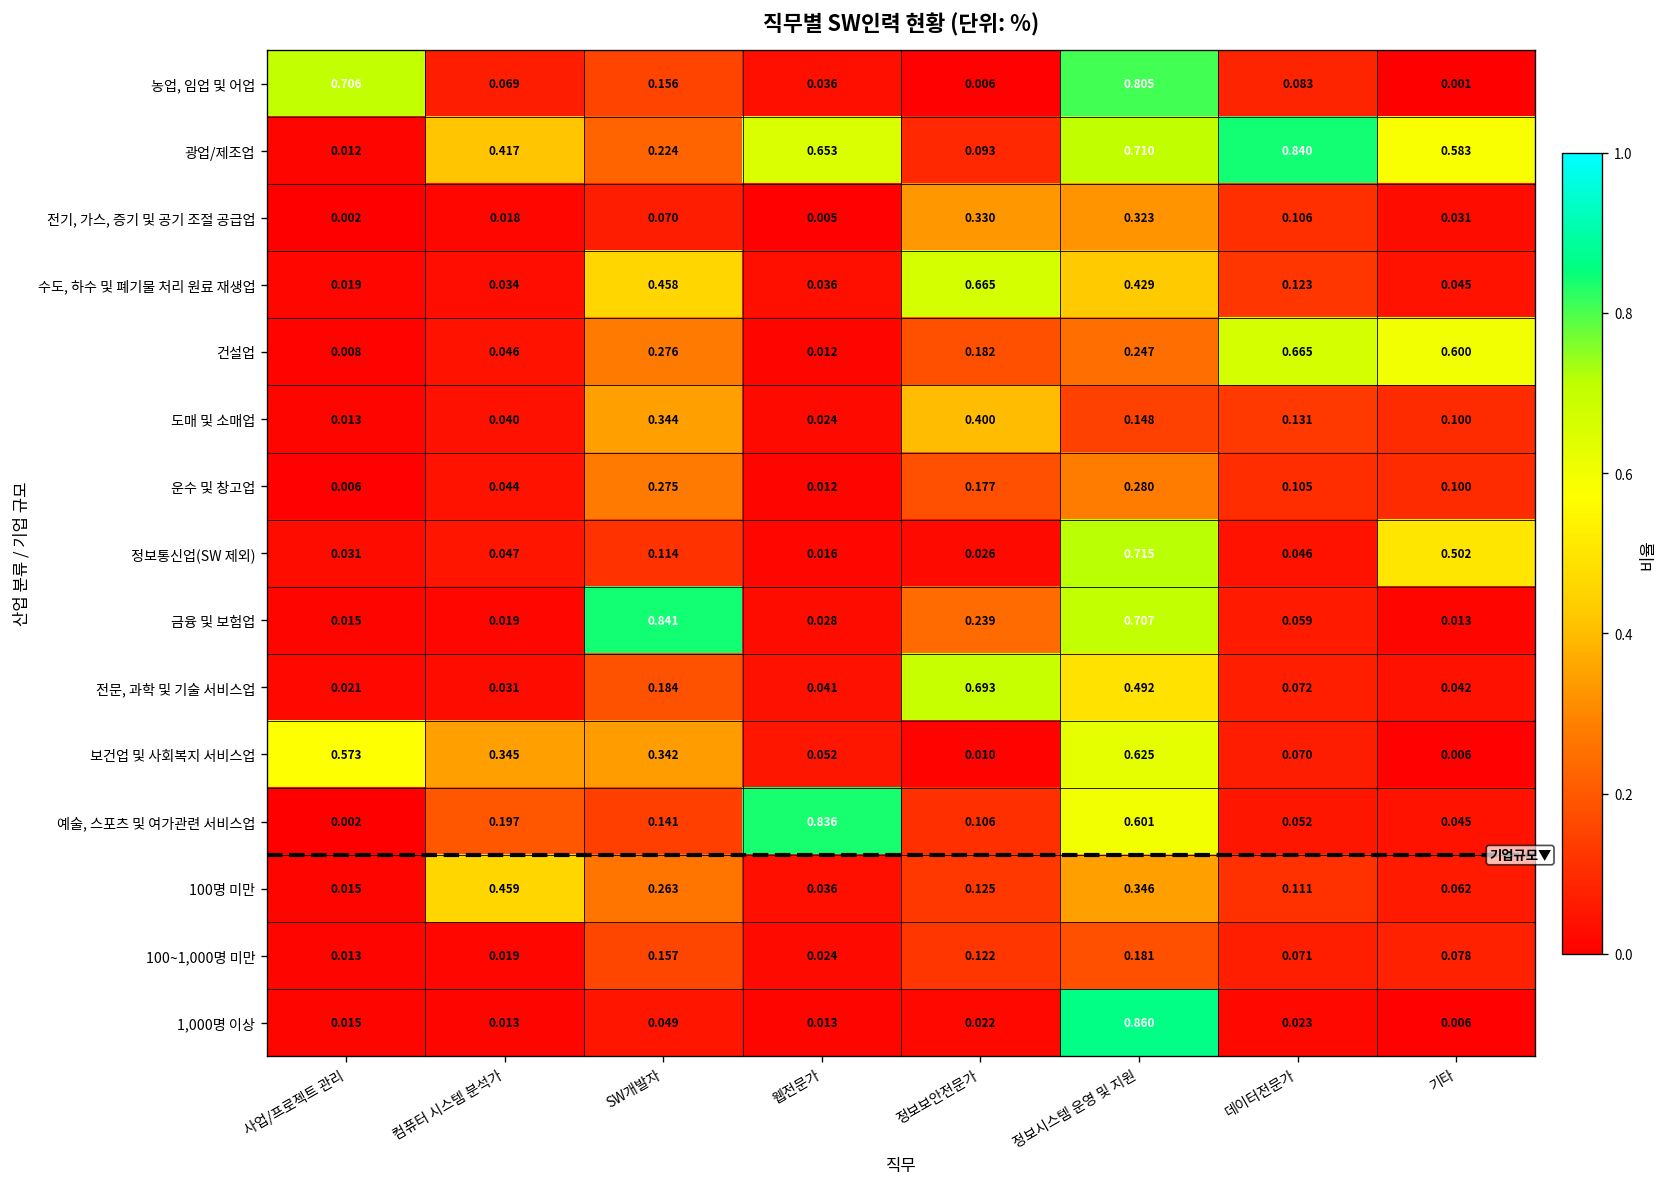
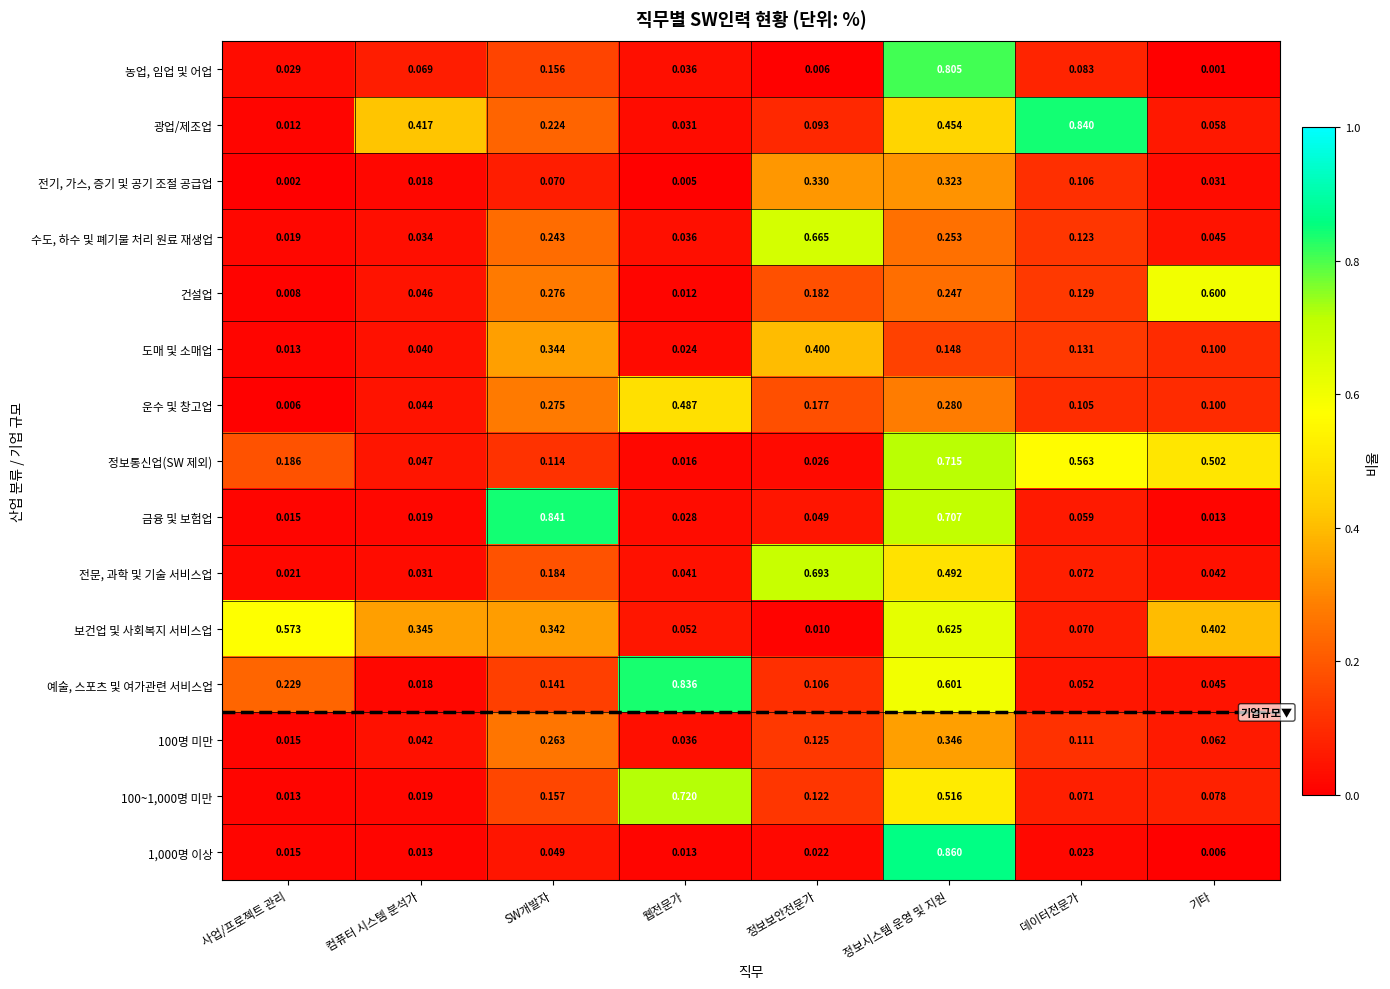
  {
    "농업, 임업 및 어업": {
-     "사업/프로젝트 관리": 0.706,
+     "사업/프로젝트 관리": 0.029,
      "컴퓨터 시스템 분석가": 0.069,
      "SW개발자": 0.156,
      "웹전문가": 0.036,
      "정보보안전문가": 0.006,
      "정보시스템 운영 및 지원": 0.805,
      "데이터전문가": 0.083,
      "기타": 0.001
    },
    "광업/제조업": {
      "사업/프로젝트 관리": 0.012,
      "컴퓨터 시스템 분석가": 0.417,
      "SW개발자": 0.224,
-     "웹전문가": 0.653,
+     "웹전문가": 0.031,
      "정보보안전문가": 0.093,
-     "정보시스템 운영 및 지원": 0.710,
+     "정보시스템 운영 및 지원": 0.454,
      "데이터전문가": 0.840,
-     "기타": 0.583
+     "기타": 0.058
    },
    "전기, 가스, 증기 및 공기 조절 공급업": {
      "사업/프로젝트 관리": 0.002,
      "컴퓨터 시스템 분석가": 0.018,
      "SW개발자": 0.070,
      "웹전문가": 0.005,
      "정보보안전문가": 0.330,
      "정보시스템 운영 및 지원": 0.323,
      "데이터전문가": 0.106,
      "기타": 0.031
    },
    "수도, 하수 및 폐기물 처리 원료 재생업": {
      "사업/프로젝트 관리": 0.019,
      "컴퓨터 시스템 분석가": 0.034,
-     "SW개발자": 0.458,
+     "SW개발자": 0.243,
      "웹전문가": 0.036,
      "정보보안전문가": 0.665,
-     "정보시스템 운영 및 지원": 0.429,
+     "정보시스템 운영 및 지원": 0.253,
      "데이터전문가": 0.123,
      "기타": 0.045
    },
    "건설업": {
      "사업/프로젝트 관리": 0.008,
      "컴퓨터 시스템 분석가": 0.046,
      "SW개발자": 0.276,
      "웹전문가": 0.012,
      "정보보안전문가": 0.182,
      "정보시스템 운영 및 지원": 0.247,
-     "데이터전문가": 0.665,
+     "데이터전문가": 0.129,
      "기타": 0.600
    },
    "도매 및 소매업": {
      "사업/프로젝트 관리": 0.013,
      "컴퓨터 시스템 분석가": 0.040,
      "SW개발자": 0.344,
      "웹전문가": 0.024,
      "정보보안전문가": 0.400,
      "정보시스템 운영 및 지원": 0.148,
      "데이터전문가": 0.131,
      "기타": 0.100
    },
    "운수 및 창고업": {
      "사업/프로젝트 관리": 0.006,
      "컴퓨터 시스템 분석가": 0.044,
      "SW개발자": 0.275,
-     "웹전문가": 0.012,
+     "웹전문가": 0.487,
      "정보보안전문가": 0.177,
      "정보시스템 운영 및 지원": 0.280,
      "데이터전문가": 0.105,
      "기타": 0.100
    },
    "정보통신업(SW 제외)": {
-     "사업/프로젝트 관리": 0.031,
+     "사업/프로젝트 관리": 0.186,
      "컴퓨터 시스템 분석가": 0.047,
      "SW개발자": 0.114,
      "웹전문가": 0.016,
      "정보보안전문가": 0.026,
      "정보시스템 운영 및 지원": 0.715,
-     "데이터전문가": 0.046,
+     "데이터전문가": 0.563,
      "기타": 0.502
    },
    "금융 및 보험업": {
      "사업/프로젝트 관리": 0.015,
      "컴퓨터 시스템 분석가": 0.019,
      "SW개발자": 0.841,
      "웹전문가": 0.028,
-     "정보보안전문가": 0.239,
+     "정보보안전문가": 0.049,
      "정보시스템 운영 및 지원": 0.707,
      "데이터전문가": 0.059,
      "기타": 0.013
    },
    "전문, 과학 및 기술 서비스업": {
      "사업/프로젝트 관리": 0.021,
      "컴퓨터 시스템 분석가": 0.031,
      "SW개발자": 0.184,
      "웹전문가": 0.041,
      "정보보안전문가": 0.693,
      "정보시스템 운영 및 지원": 0.492,
      "데이터전문가": 0.072,
      "기타": 0.042
    },
    "보건업 및 사회복지 서비스업": {
      "사업/프로젝트 관리": 0.573,
      "컴퓨터 시스템 분석가": 0.345,
      "SW개발자": 0.342,
      "웹전문가": 0.052,
      "정보보안전문가": 0.010,
      "정보시스템 운영 및 지원": 0.625,
      "데이터전문가": 0.070,
-     "기타": 0.006
+     "기타": 0.402
    },
    "예술, 스포츠 및 여가관련 서비스업": {
-     "사업/프로젝트 관리": 0.002,
-     "컴퓨터 시스템 분석가": 0.197,
+     "사업/프로젝트 관리": 0.229,
+     "컴퓨터 시스템 분석가": 0.018,
      "SW개발자": 0.141,
      "웹전문가": 0.836,
      "정보보안전문가": 0.106,
      "정보시스템 운영 및 지원": 0.601,
      "데이터전문가": 0.052,
      "기타": 0.045
    },
    "100명 미만": {
      "사업/프로젝트 관리": 0.015,
-     "컴퓨터 시스템 분석가": 0.459,
+     "컴퓨터 시스템 분석가": 0.042,
      "SW개발자": 0.263,
      "웹전문가": 0.036,
      "정보보안전문가": 0.125,
      "정보시스템 운영 및 지원": 0.346,
      "데이터전문가": 0.111,
      "기타": 0.062
    },
    "100~1,000명 미만": {
      "사업/프로젝트 관리": 0.013,
      "컴퓨터 시스템 분석가": 0.019,
      "SW개발자": 0.157,
-     "웹전문가": 0.024,
+     "웹전문가": 0.720,
      "정보보안전문가": 0.122,
-     "정보시스템 운영 및 지원": 0.181,
+     "정보시스템 운영 및 지원": 0.516,
      "데이터전문가": 0.071,
      "기타": 0.078
    },
    "1,000명 이상": {
      "사업/프로젝트 관리": 0.015,
      "컴퓨터 시스템 분석가": 0.013,
      "SW개발자": 0.049,
      "웹전문가": 0.013,
      "정보보안전문가": 0.022,
      "정보시스템 운영 및 지원": 0.860,
      "데이터전문가": 0.023,
      "기타": 0.006
    }
  }
